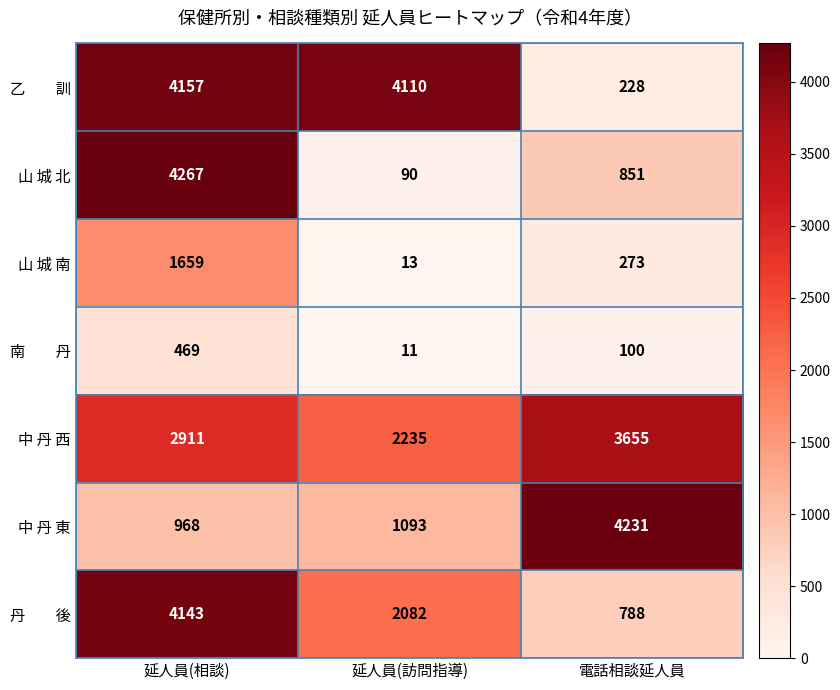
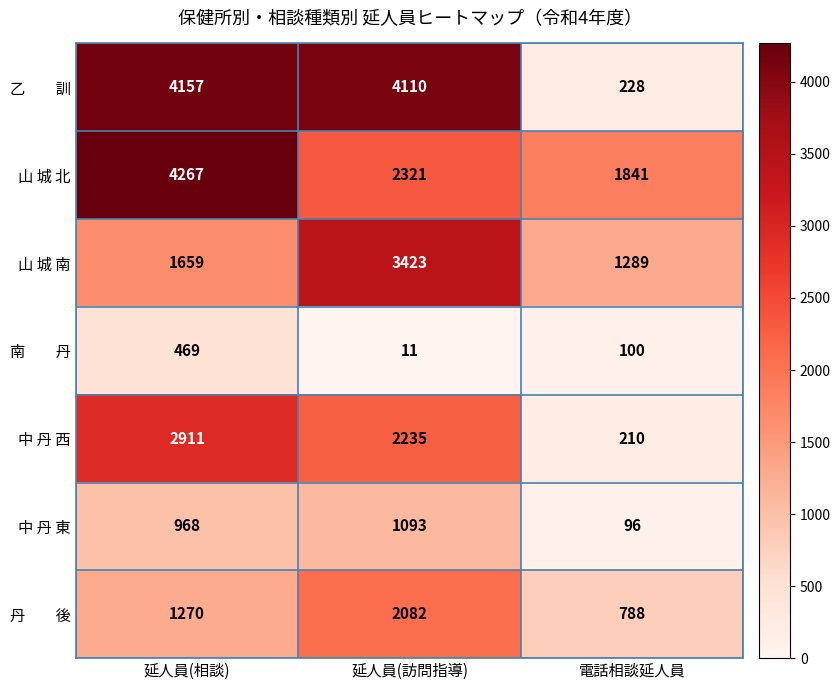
  {
    "乙 訓": {
      "延人員(相談)": 4157,
      "延人員(訪問指導)": 4110,
      "電話相談延人員": 228
    },
    "山 城 北": {
      "延人員(相談)": 4267,
-     "延人員(訪問指導)": 90,
-     "電話相談延人員": 851
+     "延人員(訪問指導)": 2321,
+     "電話相談延人員": 1841
    },
    "山 城 南": {
      "延人員(相談)": 1659,
-     "延人員(訪問指導)": 13,
-     "電話相談延人員": 273
+     "延人員(訪問指導)": 3423,
+     "電話相談延人員": 1289
    },
    "南 丹": {
      "延人員(相談)": 469,
      "延人員(訪問指導)": 11,
      "電話相談延人員": 100
    },
    "中 丹 西": {
      "延人員(相談)": 2911,
      "延人員(訪問指導)": 2235,
-     "電話相談延人員": 3655
+     "電話相談延人員": 210
    },
    "中 丹 東": {
      "延人員(相談)": 968,
      "延人員(訪問指導)": 1093,
-     "電話相談延人員": 4231
+     "電話相談延人員": 96
    },
    "丹 後": {
-     "延人員(相談)": 4143,
+     "延人員(相談)": 1270,
      "延人員(訪問指導)": 2082,
      "電話相談延人員": 788
    }
  }
